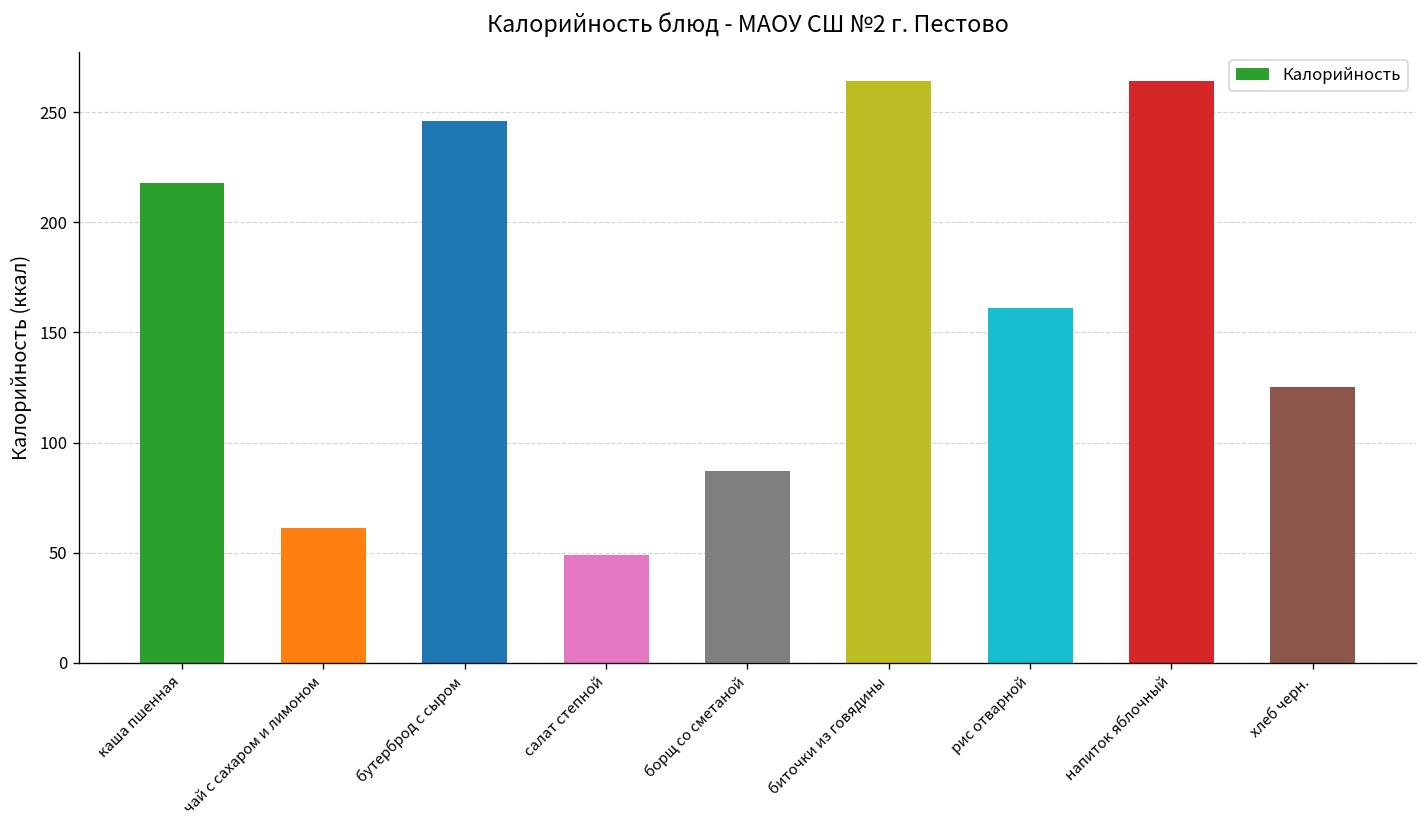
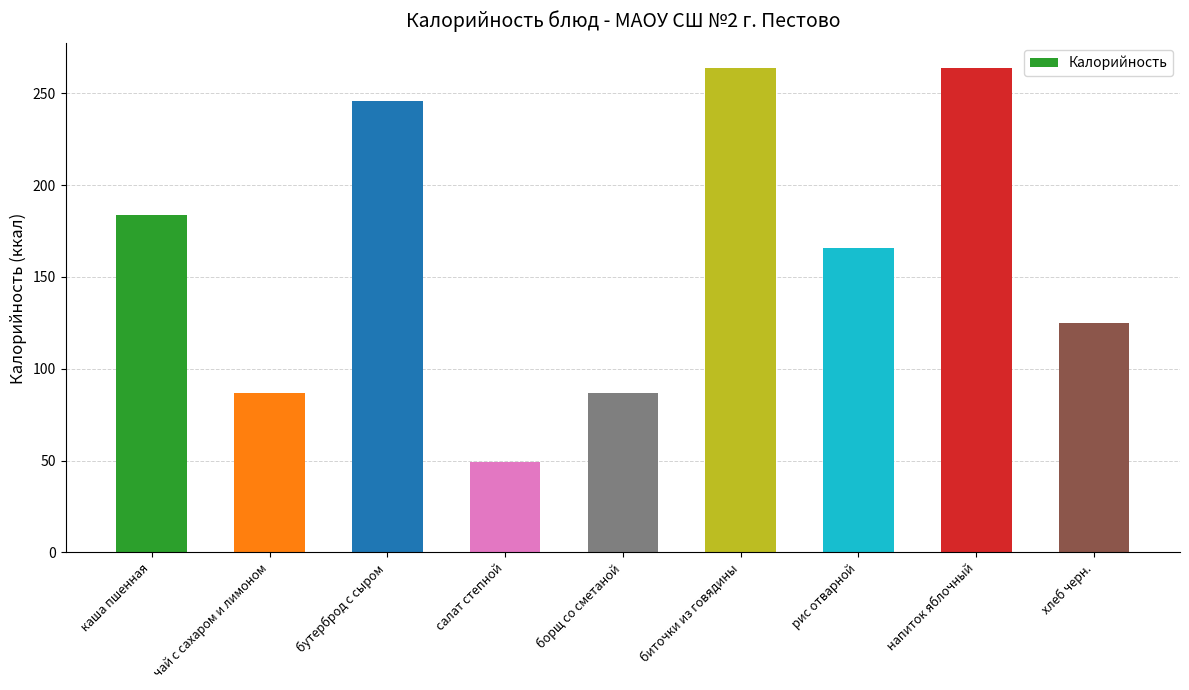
  {
-   "каша пшенная": 218,
-   "чай с сахаром и лимоном": 61,
+   "каша пшенная": 184,
+   "чай с сахаром и лимоном": 87,
    "бутерброд с сыром": 246,
    "салат степной": 49,
    "борщ со сметаной": 87,
    "биточки из говядины": 264,
-   "рис отварной": 161,
+   "рис отварной": 166,
    "напиток яблочный": 264,
    "хлеб черн.": 125
  }
